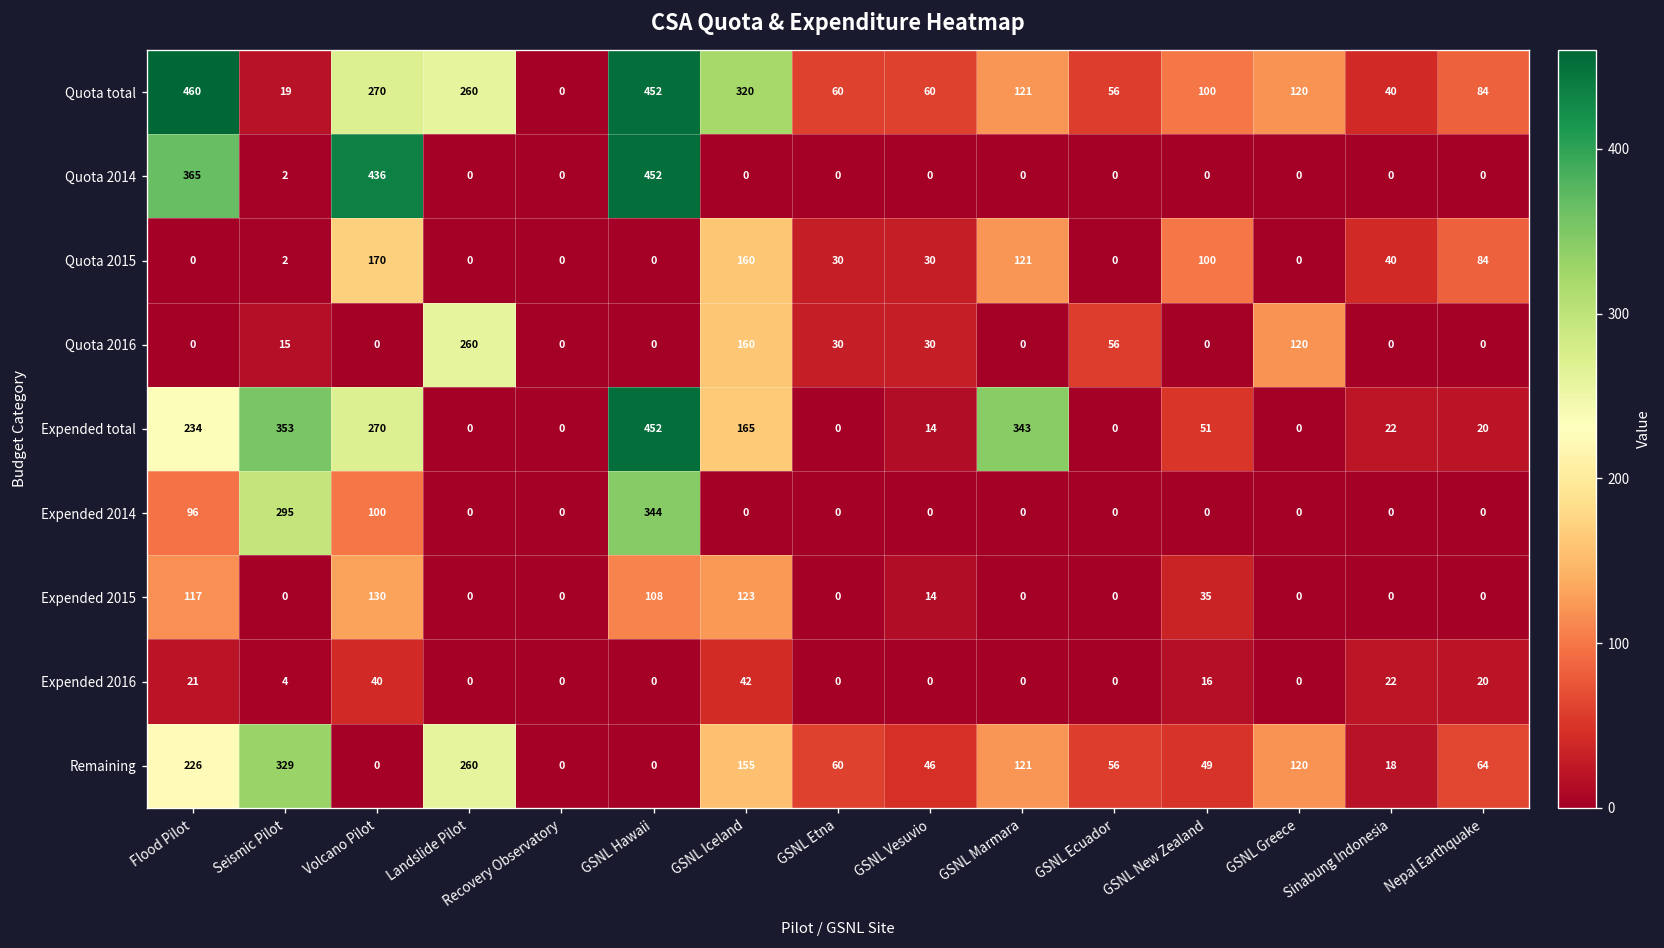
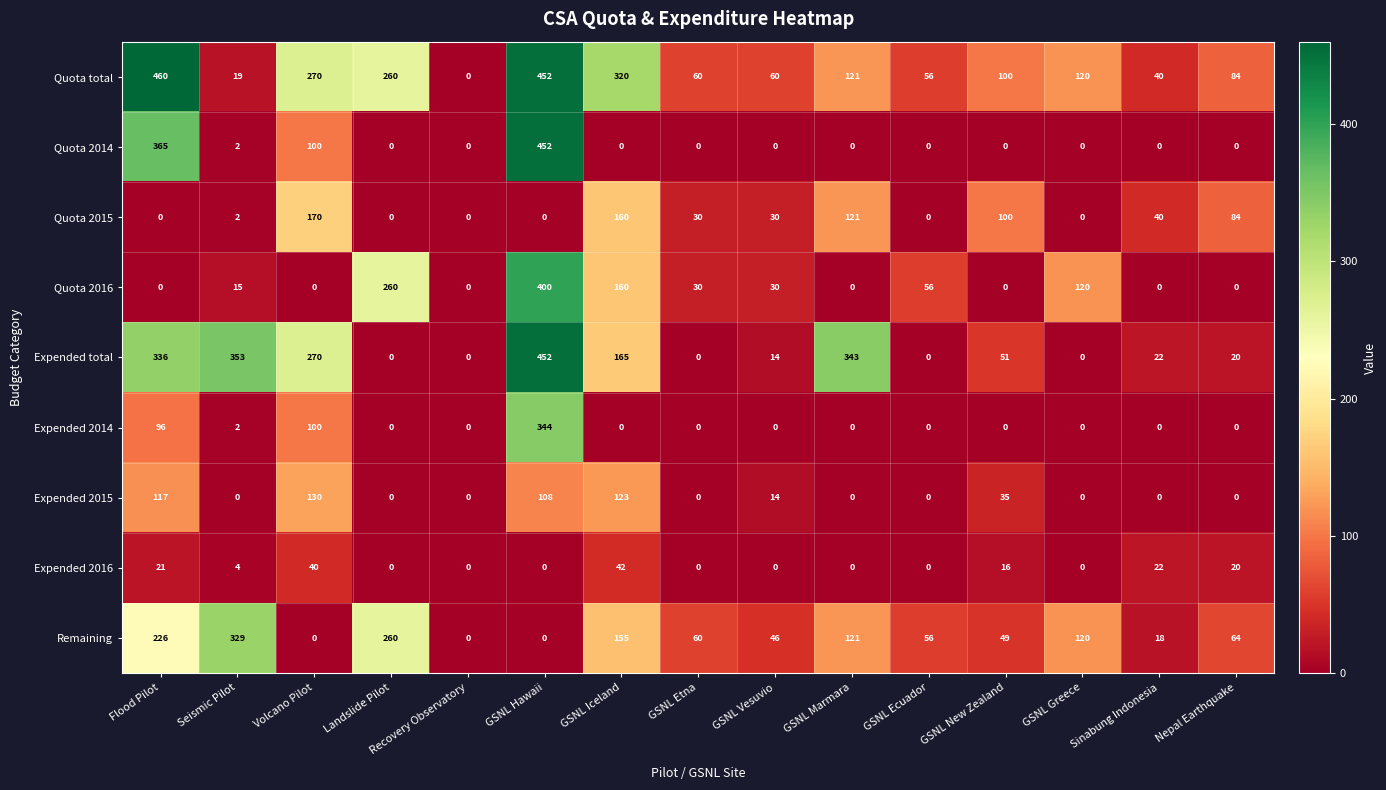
  {
    "Quota total": {
      "Flood Pilot": 460,
      "Seismic Pilot": 19,
      "Volcano Pilot": 270,
      "Landslide Pilot": 260,
      "Recovery Observatory": 0,
      "GSNL Hawaii": 452,
      "GSNL Iceland": 320,
      "GSNL Etna": 60,
      "GSNL Vesuvio": 60,
      "GSNL Marmara": 121,
      "GSNL Ecuador": 56,
      "GSNL New Zealand": 100,
      "GSNL Greece": 120,
      "Sinabung Indonesia": 40,
      "Nepal Earthquake": 84
    },
    "Quota 2014": {
      "Flood Pilot": 365,
      "Seismic Pilot": 2,
-     "Volcano Pilot": 436,
+     "Volcano Pilot": 100,
      "Landslide Pilot": 0,
      "Recovery Observatory": 0,
      "GSNL Hawaii": 452,
      "GSNL Iceland": 0,
      "GSNL Etna": 0,
      "GSNL Vesuvio": 0,
      "GSNL Marmara": 0,
      "GSNL Ecuador": 0,
      "GSNL New Zealand": 0,
      "GSNL Greece": 0,
      "Sinabung Indonesia": 0,
      "Nepal Earthquake": 0
    },
    "Quota 2015": {
      "Flood Pilot": 0,
      "Seismic Pilot": 2,
      "Volcano Pilot": 170,
      "Landslide Pilot": 0,
      "Recovery Observatory": 0,
      "GSNL Hawaii": 0,
      "GSNL Iceland": 160,
      "GSNL Etna": 30,
      "GSNL Vesuvio": 30,
      "GSNL Marmara": 121,
      "GSNL Ecuador": 0,
      "GSNL New Zealand": 100,
      "GSNL Greece": 0,
      "Sinabung Indonesia": 40,
      "Nepal Earthquake": 84
    },
    "Quota 2016": {
      "Flood Pilot": 0,
      "Seismic Pilot": 15,
      "Volcano Pilot": 0,
      "Landslide Pilot": 260,
      "Recovery Observatory": 0,
-     "GSNL Hawaii": 0,
+     "GSNL Hawaii": 400,
      "GSNL Iceland": 160,
      "GSNL Etna": 30,
      "GSNL Vesuvio": 30,
      "GSNL Marmara": 0,
      "GSNL Ecuador": 56,
      "GSNL New Zealand": 0,
      "GSNL Greece": 120,
      "Sinabung Indonesia": 0,
      "Nepal Earthquake": 0
    },
    "Expended total": {
-     "Flood Pilot": 234,
+     "Flood Pilot": 336,
      "Seismic Pilot": 353,
      "Volcano Pilot": 270,
      "Landslide Pilot": 0,
      "Recovery Observatory": 0,
      "GSNL Hawaii": 452,
      "GSNL Iceland": 165,
      "GSNL Etna": 0,
      "GSNL Vesuvio": 14,
      "GSNL Marmara": 343,
      "GSNL Ecuador": 0,
      "GSNL New Zealand": 51,
      "GSNL Greece": 0,
      "Sinabung Indonesia": 22,
      "Nepal Earthquake": 20
    },
    "Expended 2014": {
      "Flood Pilot": 96,
-     "Seismic Pilot": 295,
+     "Seismic Pilot": 2,
      "Volcano Pilot": 100,
      "Landslide Pilot": 0,
      "Recovery Observatory": 0,
      "GSNL Hawaii": 344,
      "GSNL Iceland": 0,
      "GSNL Etna": 0,
      "GSNL Vesuvio": 0,
      "GSNL Marmara": 0,
      "GSNL Ecuador": 0,
      "GSNL New Zealand": 0,
      "GSNL Greece": 0,
      "Sinabung Indonesia": 0,
      "Nepal Earthquake": 0
    },
    "Expended 2015": {
      "Flood Pilot": 117,
      "Seismic Pilot": 0,
      "Volcano Pilot": 130,
      "Landslide Pilot": 0,
      "Recovery Observatory": 0,
      "GSNL Hawaii": 108,
      "GSNL Iceland": 123,
      "GSNL Etna": 0,
      "GSNL Vesuvio": 14,
      "GSNL Marmara": 0,
      "GSNL Ecuador": 0,
      "GSNL New Zealand": 35,
      "GSNL Greece": 0,
      "Sinabung Indonesia": 0,
      "Nepal Earthquake": 0
    },
    "Expended 2016": {
      "Flood Pilot": 21,
      "Seismic Pilot": 4,
      "Volcano Pilot": 40,
      "Landslide Pilot": 0,
      "Recovery Observatory": 0,
      "GSNL Hawaii": 0,
      "GSNL Iceland": 42,
      "GSNL Etna": 0,
      "GSNL Vesuvio": 0,
      "GSNL Marmara": 0,
      "GSNL Ecuador": 0,
      "GSNL New Zealand": 16,
      "GSNL Greece": 0,
      "Sinabung Indonesia": 22,
      "Nepal Earthquake": 20
    },
    "Remaining": {
      "Flood Pilot": 226,
      "Seismic Pilot": 329,
      "Volcano Pilot": 0,
      "Landslide Pilot": 260,
      "Recovery Observatory": 0,
      "GSNL Hawaii": 0,
      "GSNL Iceland": 155,
      "GSNL Etna": 60,
      "GSNL Vesuvio": 46,
      "GSNL Marmara": 121,
      "GSNL Ecuador": 56,
      "GSNL New Zealand": 49,
      "GSNL Greece": 120,
      "Sinabung Indonesia": 18,
      "Nepal Earthquake": 64
    }
  }
